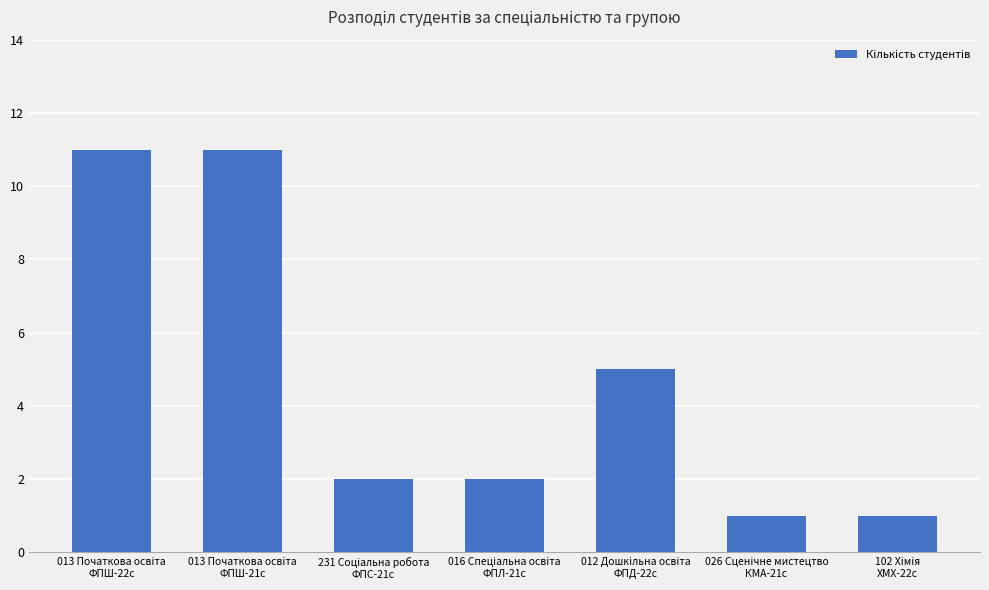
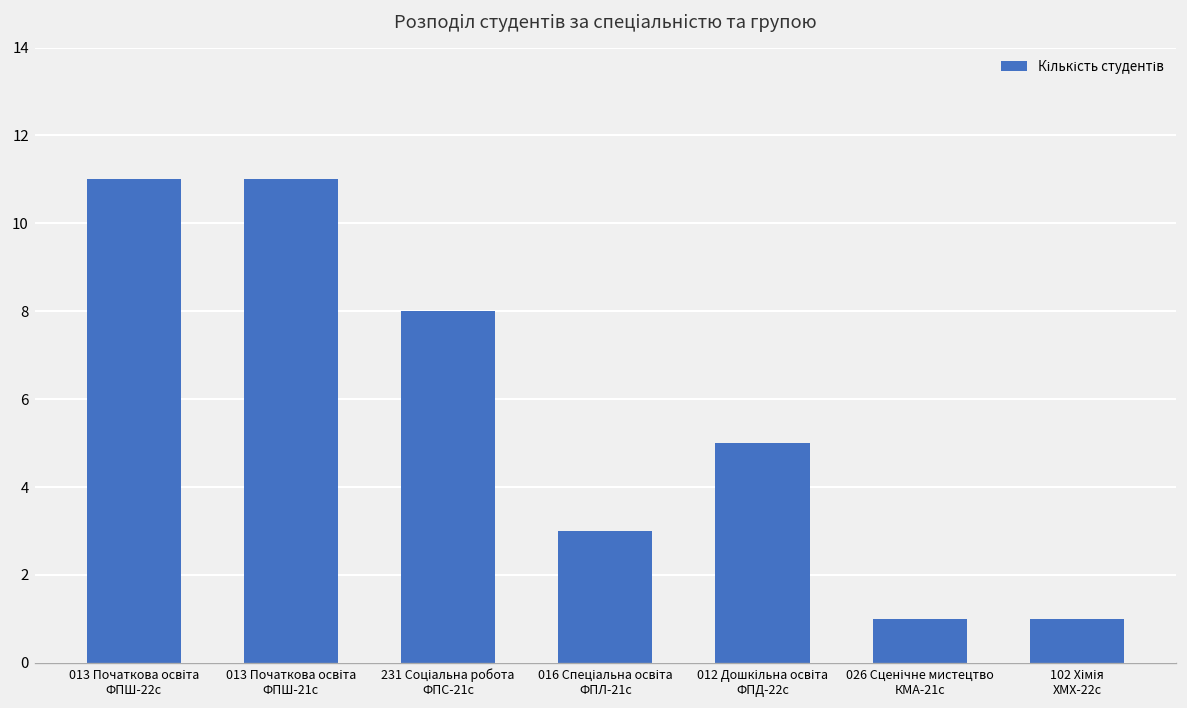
  {
    "013 Початкова освіта ФПШ-22с": 11,
    "013 Початкова освіта ФПШ-21с": 11,
-   "231 Соціальна робота ФПС-21с": 2,
-   "016 Спеціальна освіта ФПЛ-21с": 2,
+   "231 Соціальна робота ФПС-21с": 8,
+   "016 Спеціальна освіта ФПЛ-21с": 3,
    "012 Дошкільна освіта ФПД-22с": 5,
    "026 Сценічне мистецтво КМА-21с": 1,
    "102 Хімія ХМХ-22с": 1
  }
